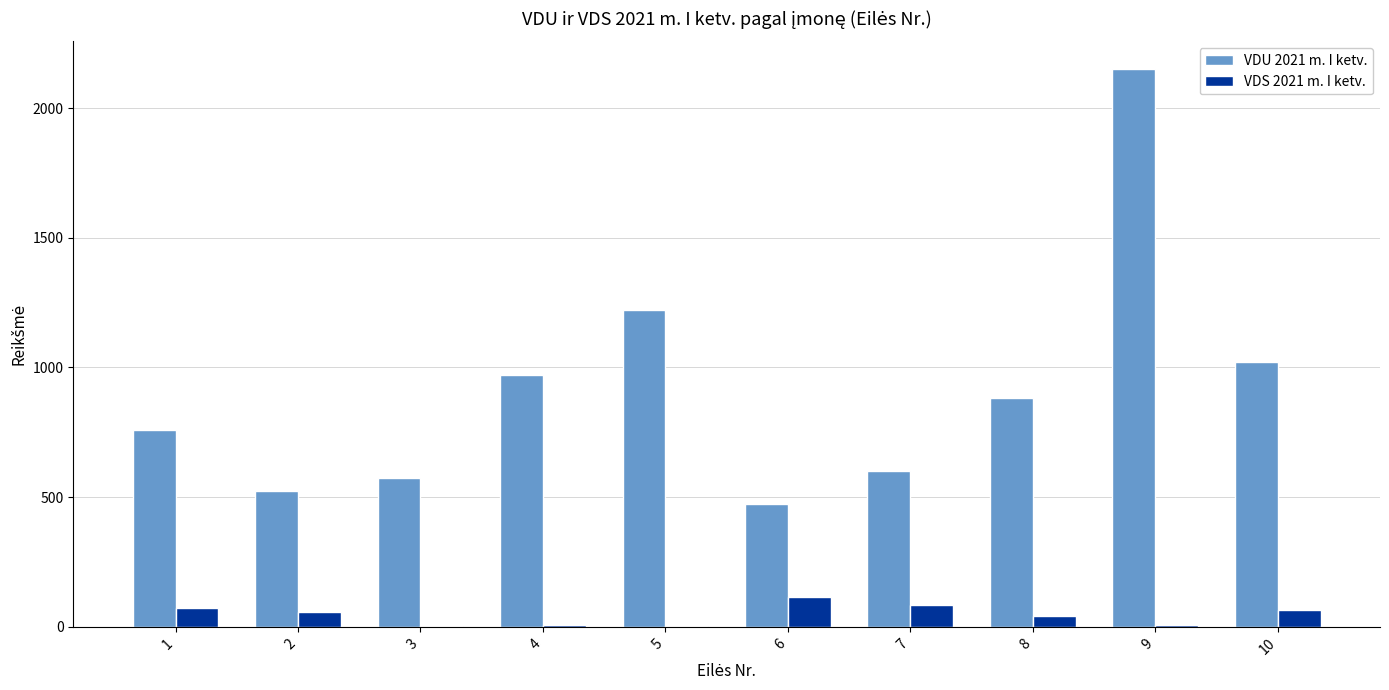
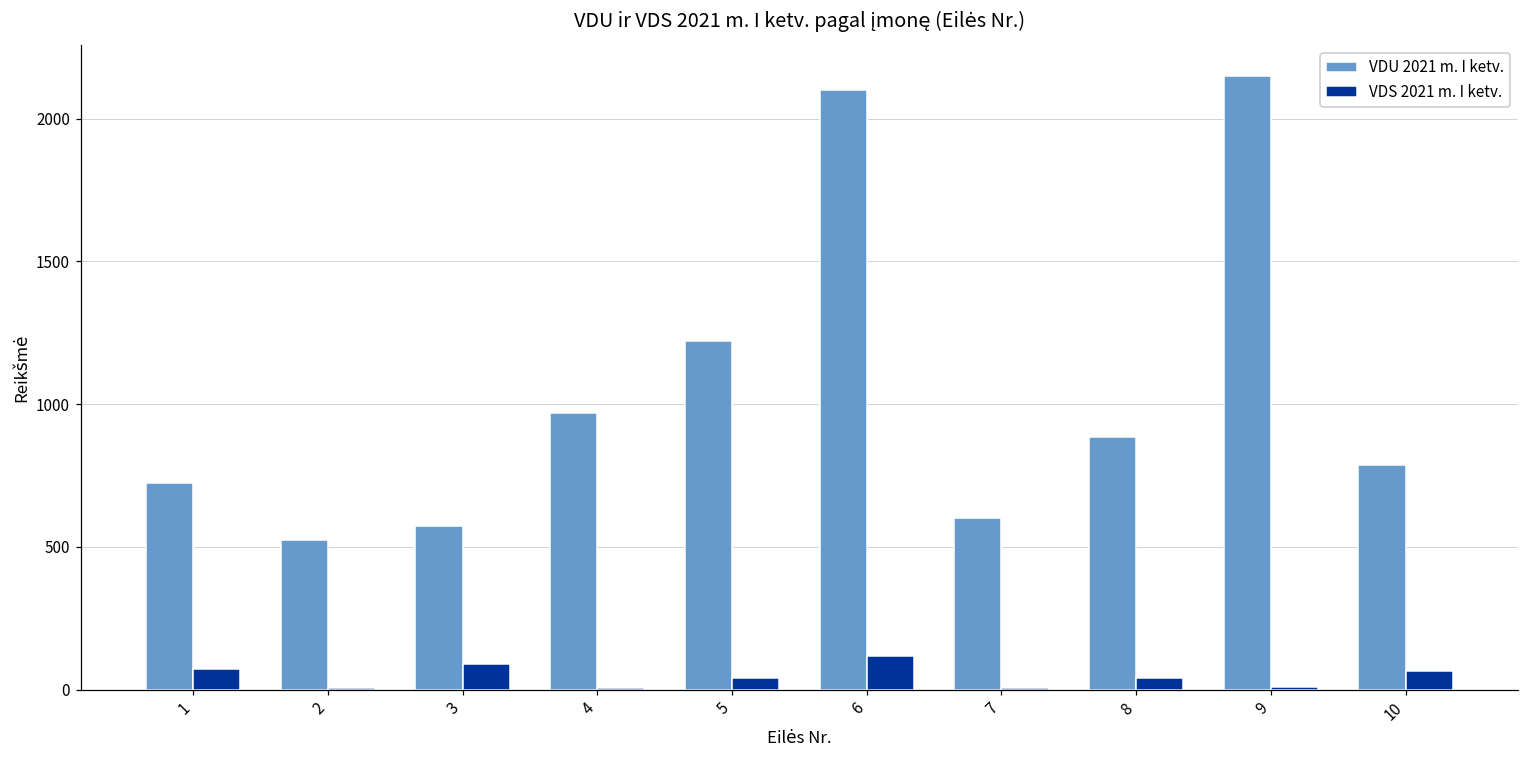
  {
    "VDU 2021 m. I ketv.": {
-     "1": 760,
+     "1": 720,
      "2": 520,
      "3": 570,
      "4": 970,
      "5": 1220,
-     "6": 470,
+     "6": 2100,
      "7": 600,
      "8": 880,
      "9": 2150,
-     "10": 1020
+     "10": 790
    },
    "VDS 2021 m. I ketv.": {
      "1": 70,
-     "2": 60,
-     "3": 0,
-     "5": 0,
+     "2": 10,
+     "3": 90,
+     "5": 40,
      "6": 120,
-     "7": 80,
+     "7": 0,
      "8": 40,
      "10": 60
    }
  }
